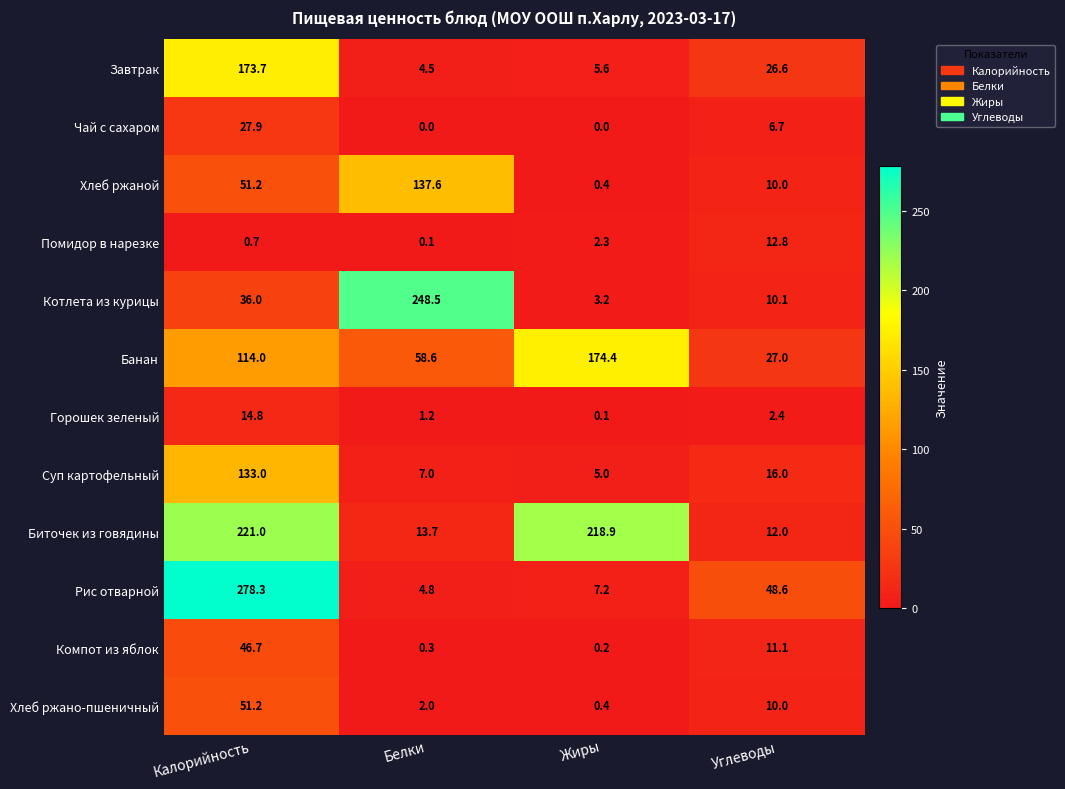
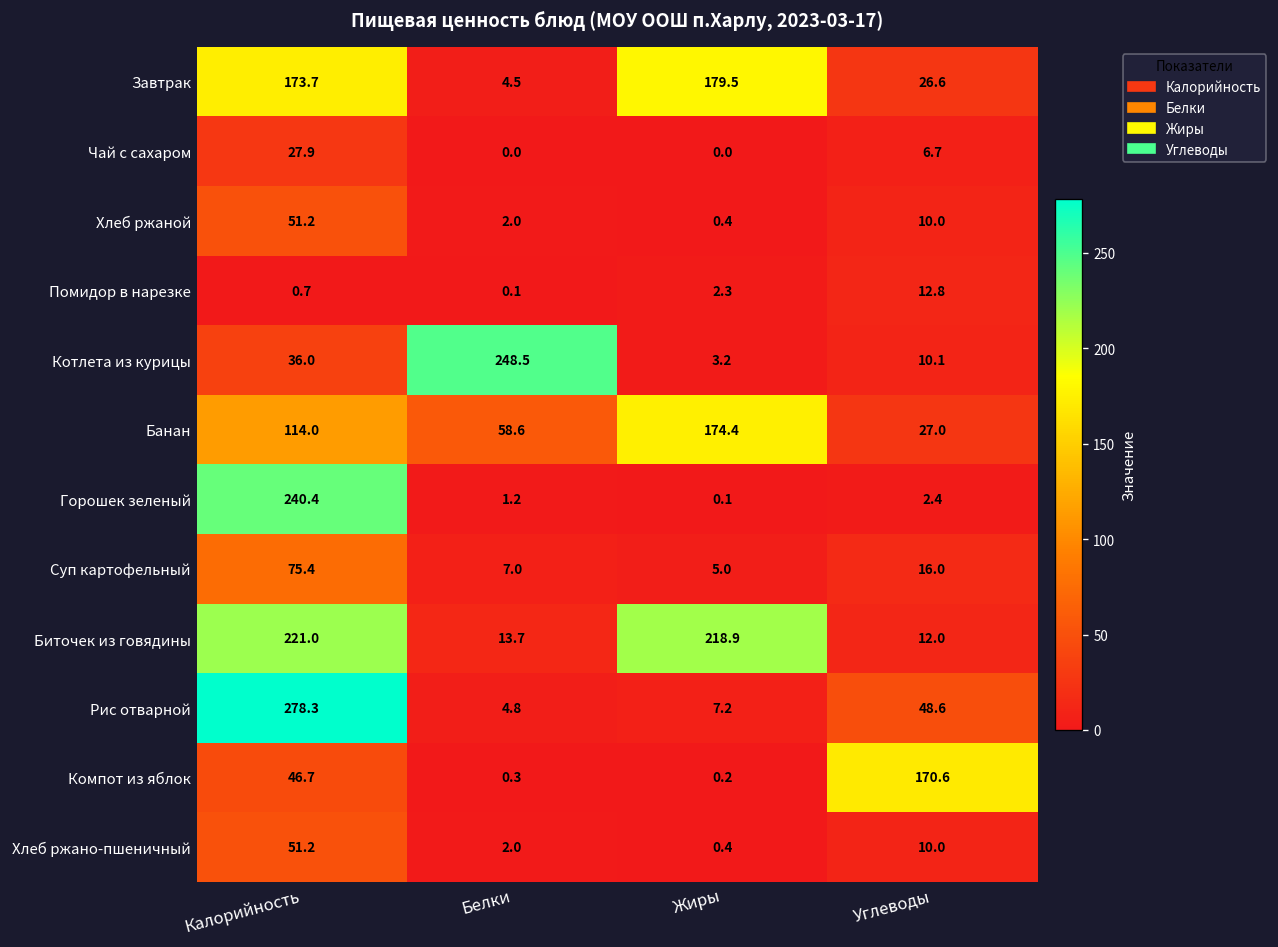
  {
    "Завтрак": {
      "Калорийность": 173.7,
      "Белки": 4.5,
-     "Жиры": 5.6,
+     "Жиры": 179.5,
      "Углеводы": 26.6
    },
    "Чай с сахаром": {
      "Калорийность": 27.9,
      "Белки": 0.0,
      "Жиры": 0.0,
      "Углеводы": 6.7
    },
    "Хлеб ржаной": {
      "Калорийность": 51.2,
-     "Белки": 137.6,
+     "Белки": 2.0,
      "Жиры": 0.4,
      "Углеводы": 10.0
    },
    "Помидор в нарезке": {
      "Калорийность": 0.7,
      "Белки": 0.1,
      "Жиры": 2.3,
      "Углеводы": 12.8
    },
    "Котлета из курицы": {
      "Калорийность": 36.0,
      "Белки": 248.5,
      "Жиры": 3.2,
      "Углеводы": 10.1
    },
    "Банан": {
      "Калорийность": 114.0,
      "Белки": 58.6,
      "Жиры": 174.4,
      "Углеводы": 27.0
    },
    "Горошек зеленый": {
-     "Калорийность": 14.8,
+     "Калорийность": 240.4,
      "Белки": 1.2,
      "Жиры": 0.1,
      "Углеводы": 2.4
    },
    "Суп картофельный": {
-     "Калорийность": 133.0,
+     "Калорийность": 75.4,
      "Белки": 7.0,
      "Жиры": 5.0,
      "Углеводы": 16.0
    },
    "Биточек из говядины": {
      "Калорийность": 221.0,
      "Белки": 13.7,
      "Жиры": 218.9,
      "Углеводы": 12.0
    },
    "Рис отварной": {
      "Калорийность": 278.3,
      "Белки": 4.8,
      "Жиры": 7.2,
      "Углеводы": 48.6
    },
    "Компот из яблок": {
      "Калорийность": 46.7,
      "Белки": 0.3,
      "Жиры": 0.2,
-     "Углеводы": 11.1
+     "Углеводы": 170.6
    },
    "Хлеб ржано-пшеничный": {
      "Калорийность": 51.2,
      "Белки": 2.0,
      "Жиры": 0.4,
      "Углеводы": 10.0
    }
  }
